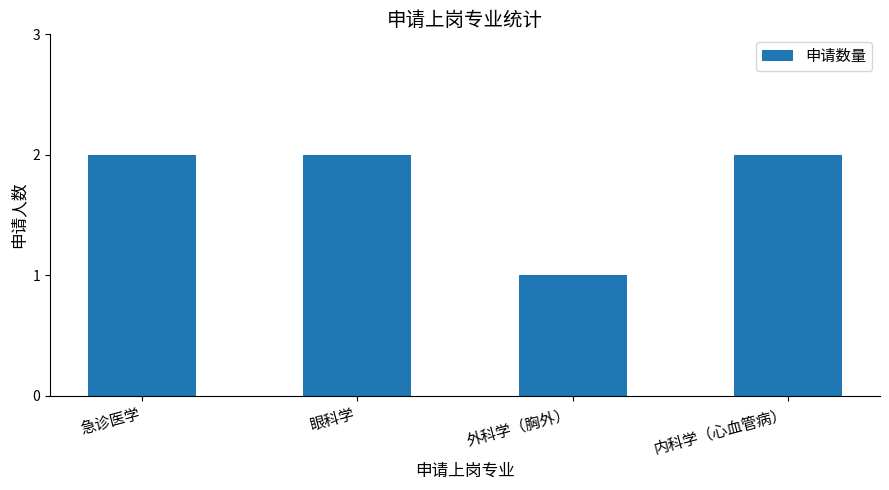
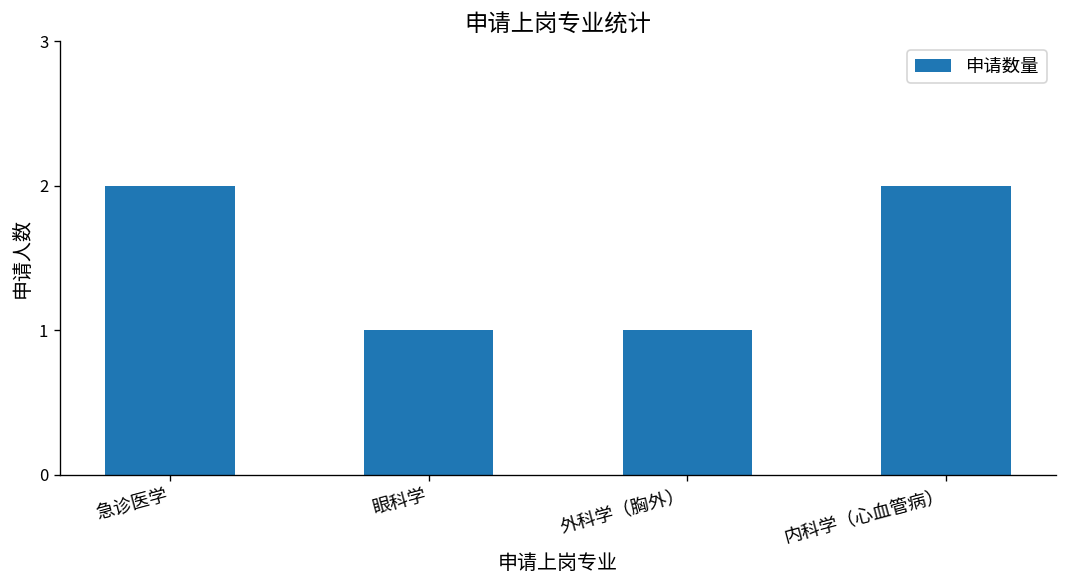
  {
    "急诊医学": 2,
-   "眼科学": 2,
+   "眼科学": 1,
    "外科学（胸外）": 1,
    "内科学（心血管病）": 2
  }
